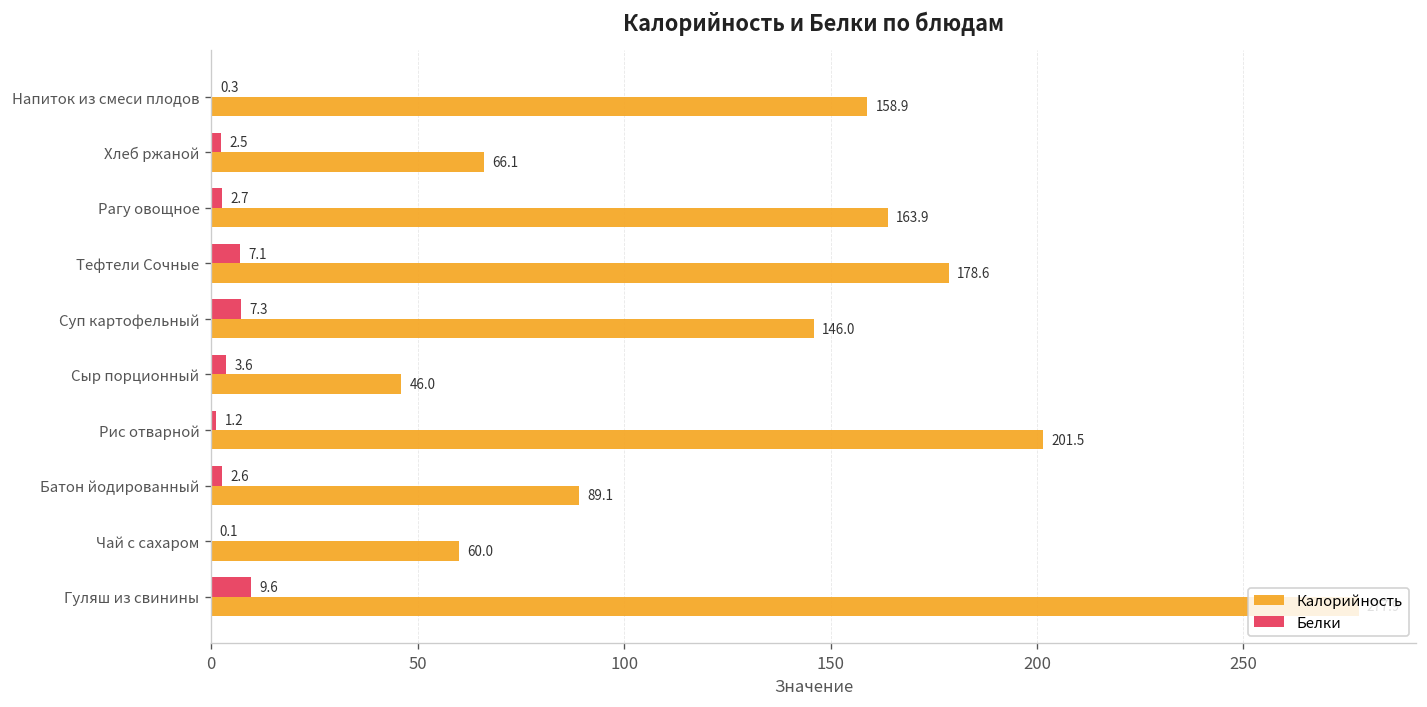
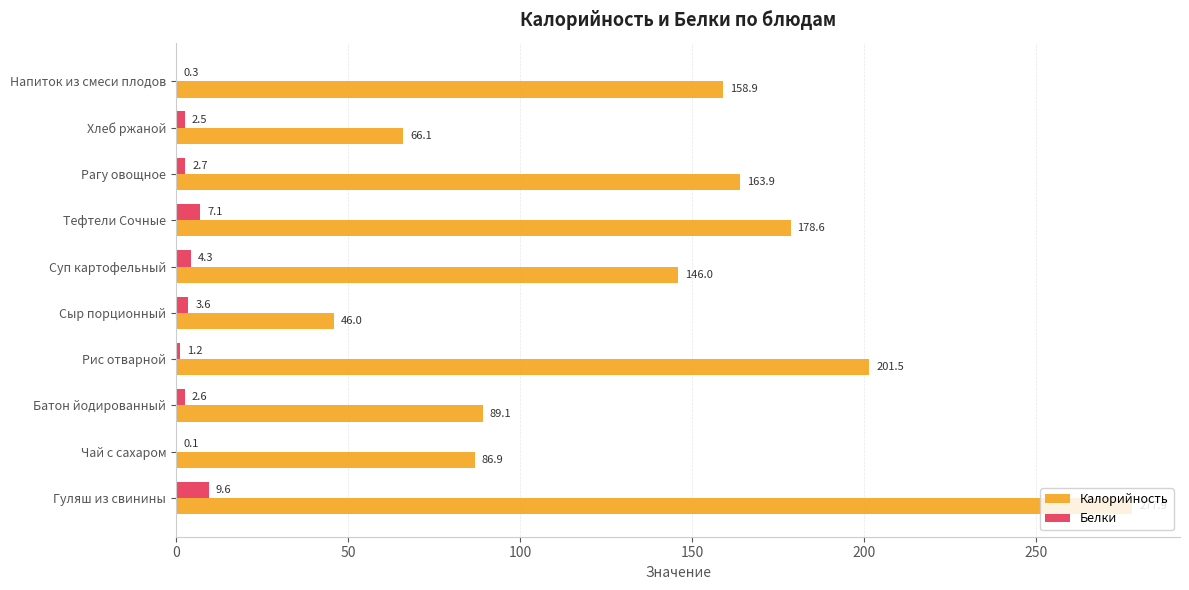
  {
    "Калорийность": {
      "Напиток из смеси плодов": 158.9,
      "Хлеб ржаной": 66.1,
      "Рагу овощное": 163.9,
      "Тефтели Сочные": 178.6,
      "Суп картофельный": 146.0,
      "Сыр порционный": 46.0,
      "Рис отварной": 201.5,
      "Батон йодированный": 89.1,
-     "Чай с сахаром": 60.0
+     "Чай с сахаром": 86.9
    },
    "Белки": {
      "Напиток из смеси плодов": 0.3,
      "Хлеб ржаной": 2.5,
      "Рагу овощное": 2.7,
      "Тефтели Сочные": 7.1,
-     "Суп картофельный": 7.3,
+     "Суп картофельный": 4.3,
      "Сыр порционный": 3.6,
      "Рис отварной": 1.2,
      "Батон йодированный": 2.6,
      "Чай с сахаром": 0.1,
      "Гуляш из свинины": 9.6
    }
  }
